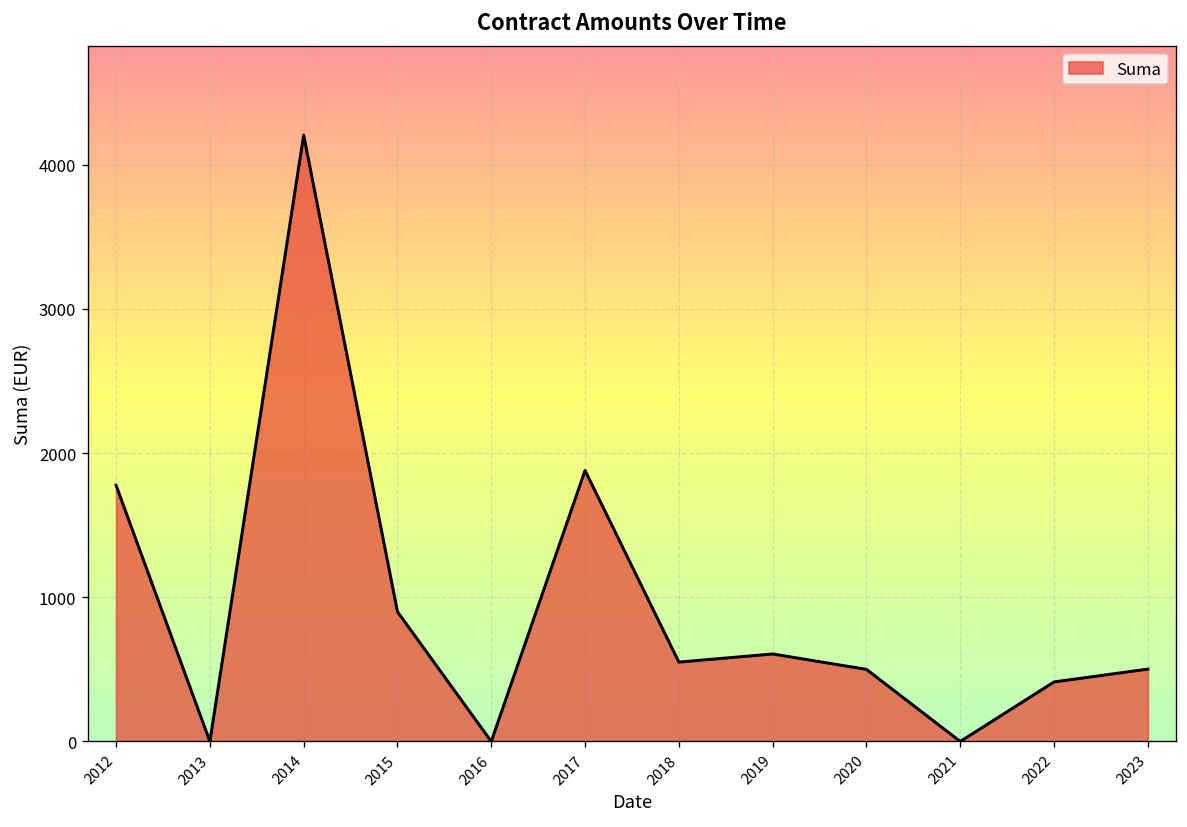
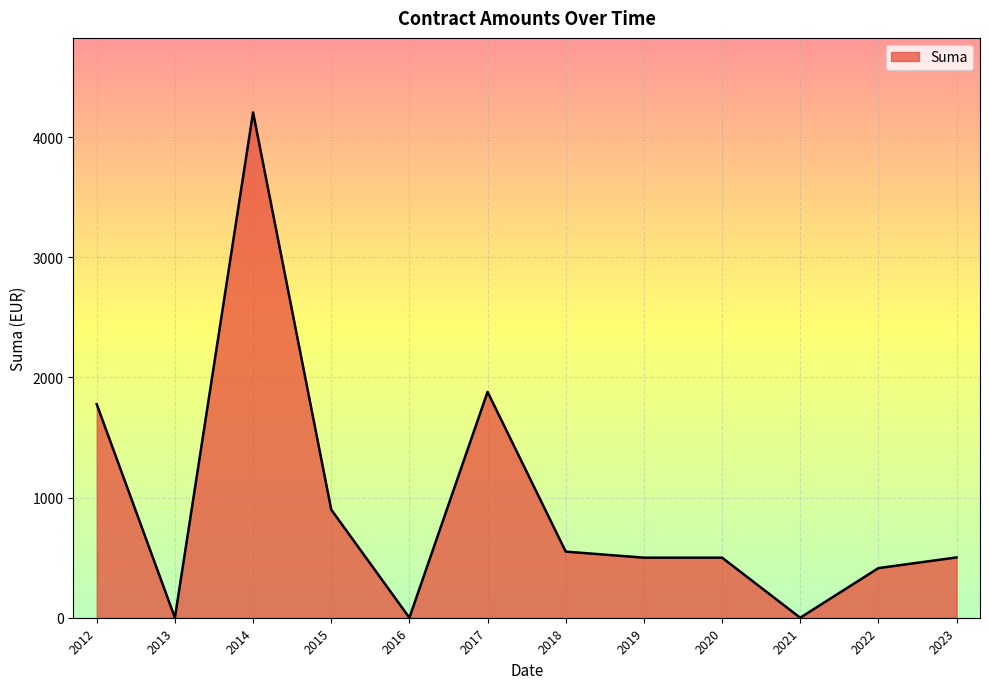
  {
    "2012": 1780,
    "2013": 0,
    "2014": 4210,
    "2015": 900,
    "2016": 0,
    "2017": 1880,
    "2018": 550,
-   "2019": 610,
+   "2019": 500,
    "2020": 500,
    "2021": 0,
    "2022": 410,
    "2023": 500
  }
